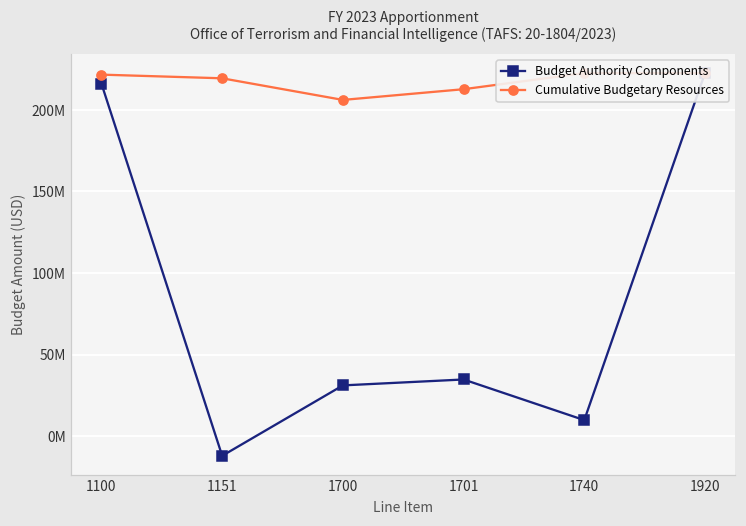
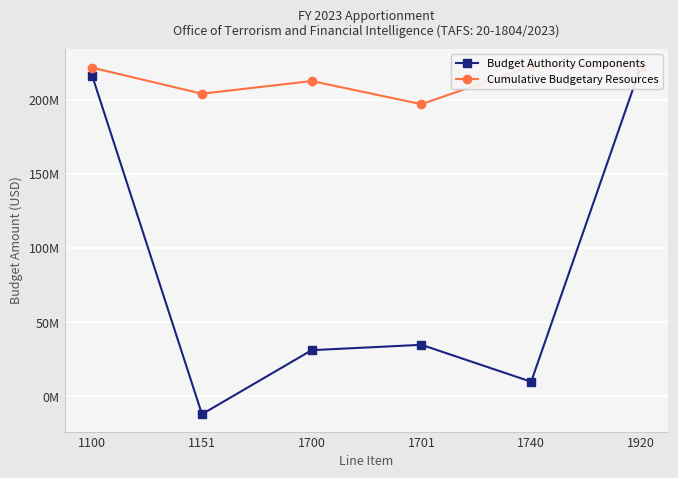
  {
    "Budget Authority Components": {
      "1100": 216000000,
      "1151": -12000000,
      "1700": 31000000,
      "1701": 35000000,
      "1740": 10000000
    },
    "Cumulative Budgetary Resources": {
      "1100": 222000000,
-     "1151": 219000000,
-     "1700": 206000000,
-     "1701": 213000000
+     "1151": 204000000,
+     "1700": 213000000,
+     "1701": 197000000
    }
  }
